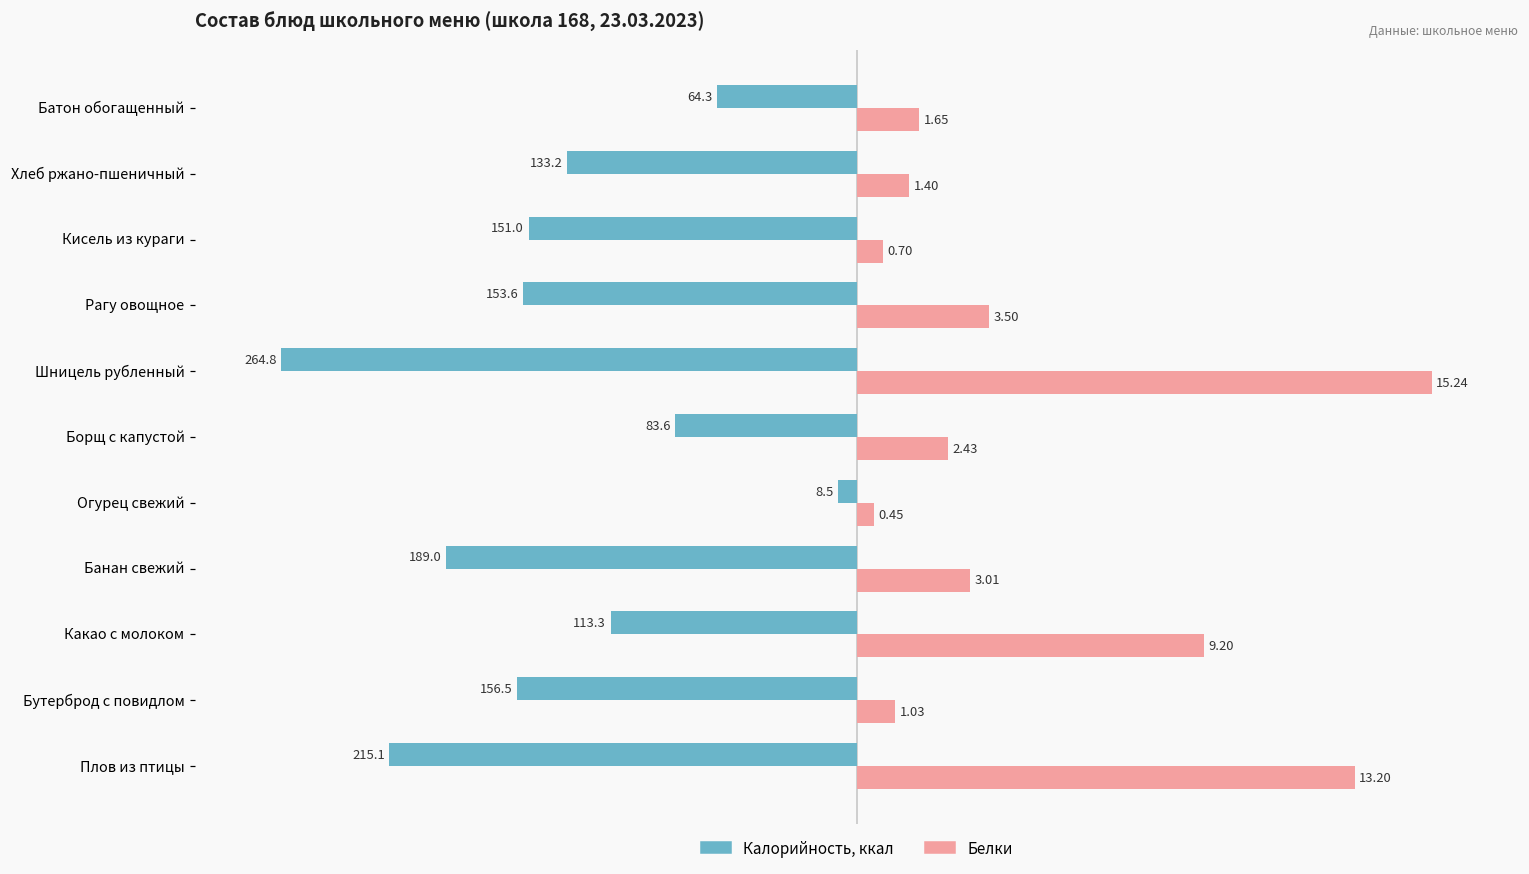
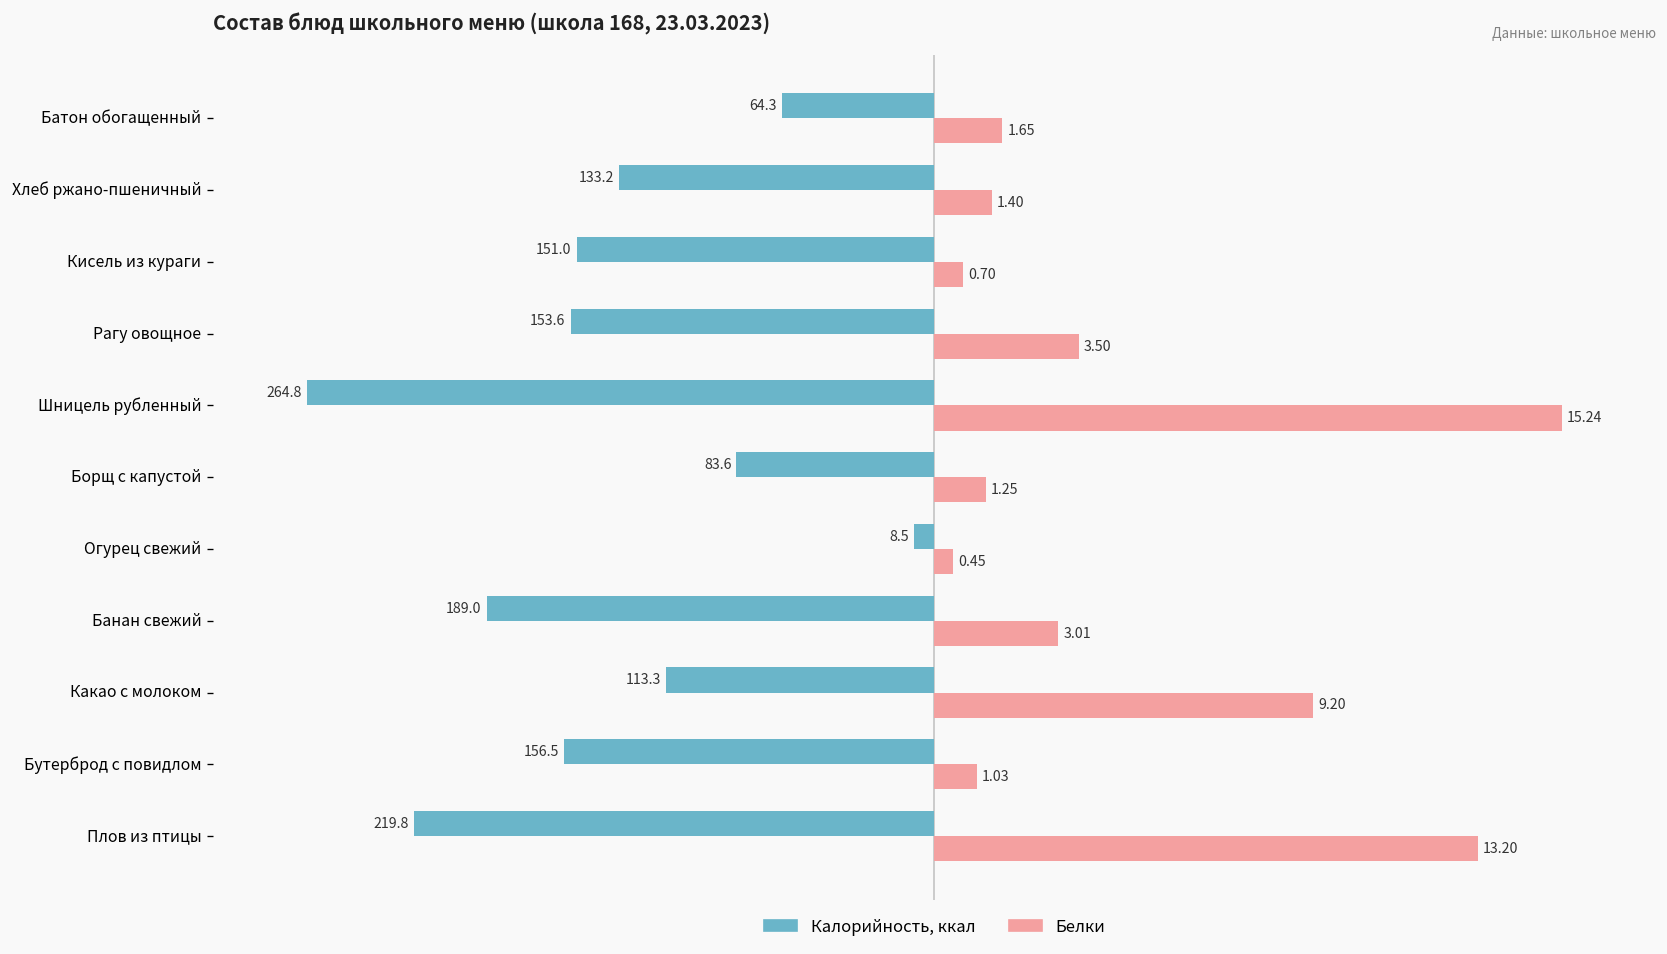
  {
    "Калорийность, ккал": {
-     "Плов из птицы": 215.1
+     "Плов из птицы": 219.8
    },
    "Белки": {
-     "Борщ с капустой": 2.43
+     "Борщ с капустой": 1.25
    }
  }
